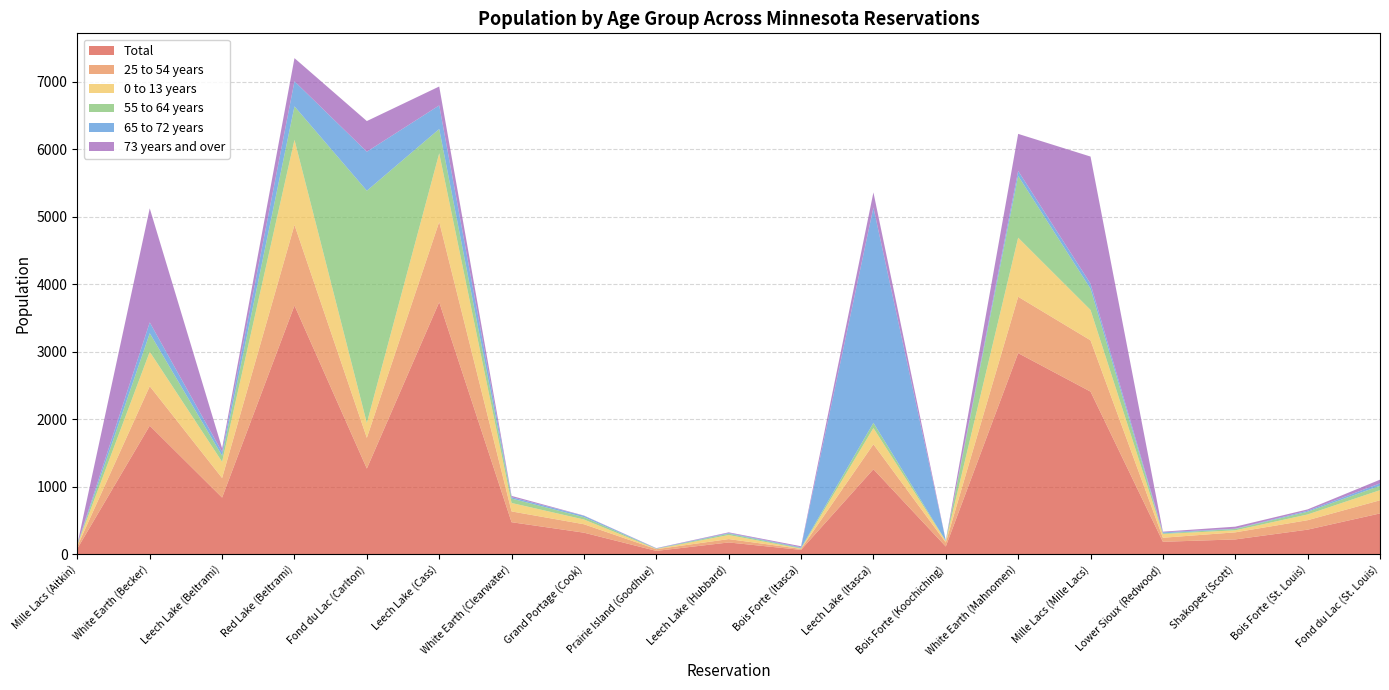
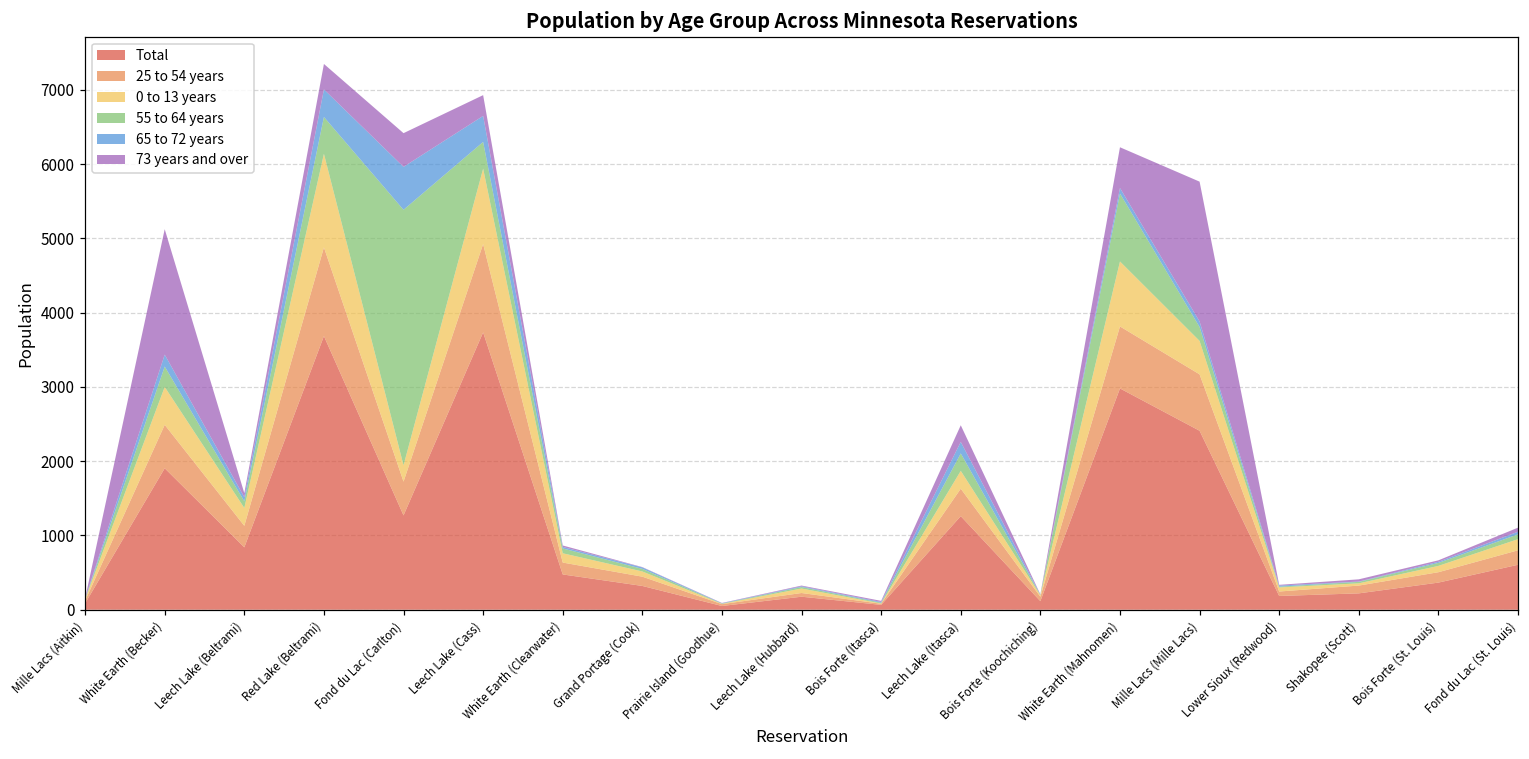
  {
    "55 to 64 years": {
      "White Earth (Becker)": 300,
      "Leech Lake (Beltrami)": 100,
      "Red Lake (Beltrami)": 500,
      "Fond du Lac (Carlton)": 3400,
      "Leech Lake (Cass)": 400,
-     "Leech Lake (Itasca)": 100,
+     "Leech Lake (Itasca)": 200,
      "White Earth (Mahnomen)": 900,
-     "Mille Lacs (Mille Lacs)": 300
+     "Mille Lacs (Mille Lacs)": 200
    },
    "65 to 72 years": {
      "White Earth (Becker)": 200,
      "Leech Lake (Beltrami)": 100,
      "Red Lake (Beltrami)": 400,
      "Fond du Lac (Carlton)": 600,
      "Leech Lake (Cass)": 400,
-     "Leech Lake (Itasca)": 3200,
+     "Leech Lake (Itasca)": 200,
      "White Earth (Mahnomen)": 100,
      "Mille Lacs (Mille Lacs)": 100
    },
    "73 years and over": {
      "White Earth (Becker)": 1700,
      "Leech Lake (Beltrami)": 100,
      "Red Lake (Beltrami)": 300,
      "Fond du Lac (Carlton)": 500,
      "Leech Lake (Cass)": 300,
      "Leech Lake (Itasca)": 200,
      "White Earth (Mahnomen)": 500,
      "Mille Lacs (Mille Lacs)": 1900,
      "Fond du Lac (St. Louis)": 100
    }
  }
